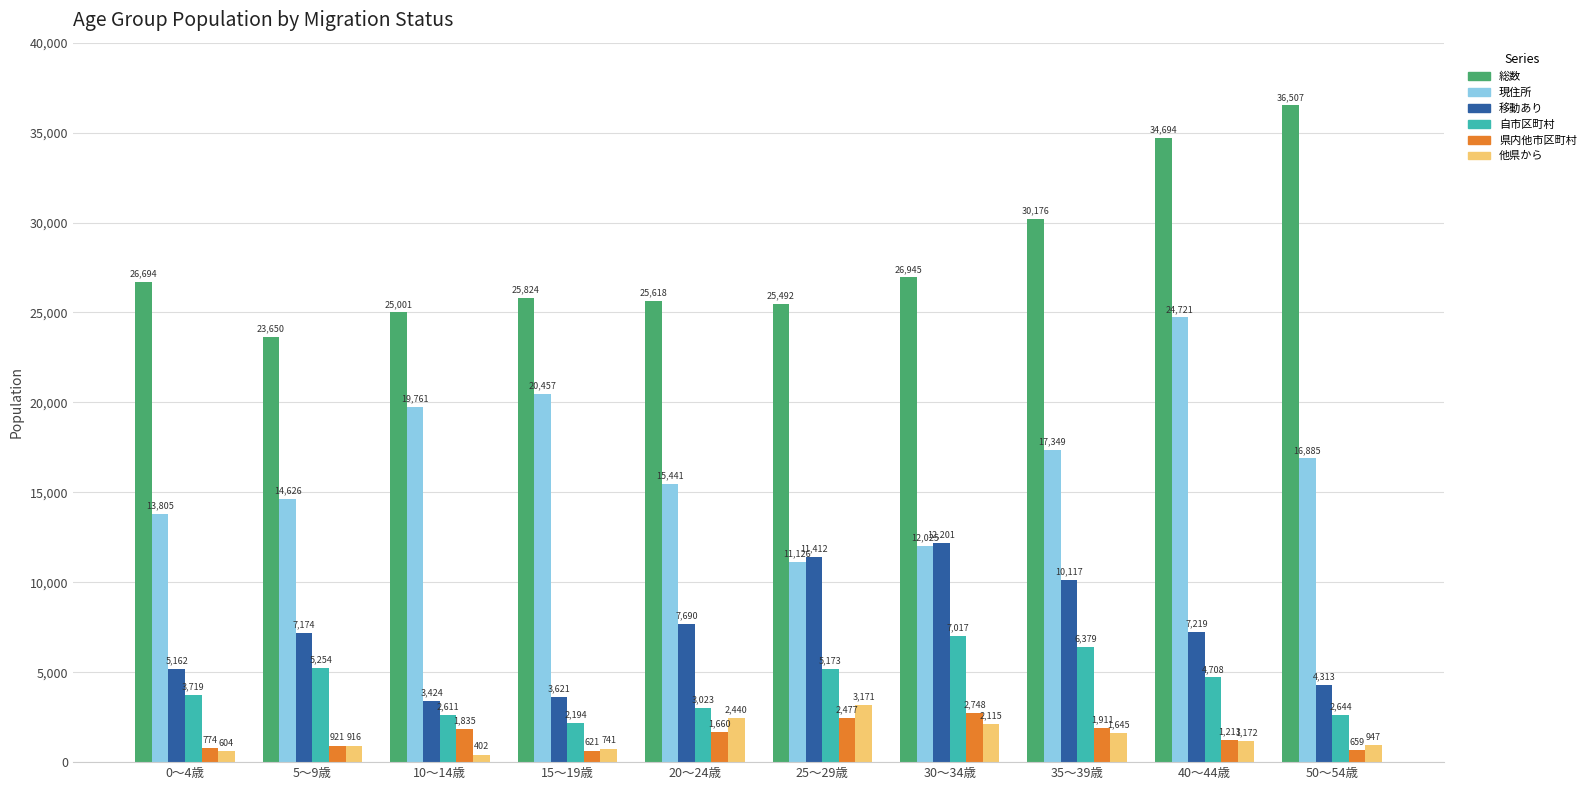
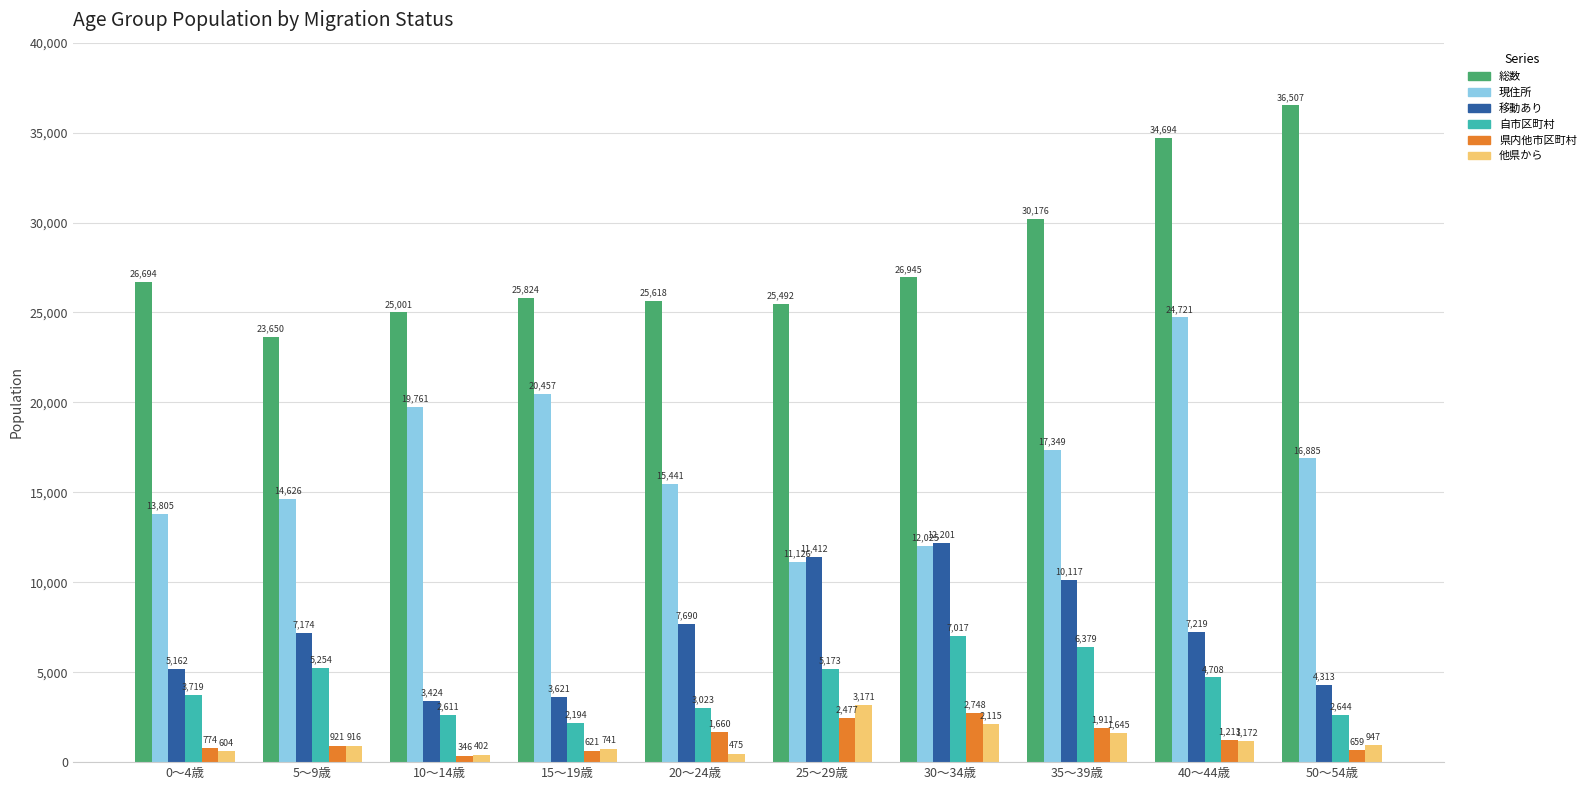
  {
    "総数": {
      "0～4歳": "26,694",
      "5～9歳": "23,650",
      "10～14歳": "25,001",
      "15～19歳": "25,824",
      "20～24歳": "25,618",
      "25～29歳": "25,492",
      "30～34歳": "26,945",
      "35～39歳": "30,176",
      "40～44歳": "34,694",
      "50～54歳": "36,507"
    },
    "現住所": {
      "0～4歳": "13,805",
      "5～9歳": "14,626",
      "10～14歳": "19,761",
      "15～19歳": "20,457",
      "20～24歳": "15,441",
      "35～39歳": "17,349",
      "40～44歳": "24,721",
      "50～54歳": "16,885"
    },
    "移動あり": {
      "0～4歳": "5,162",
      "5～9歳": "7,174",
      "10～14歳": "3,424",
      "15～19歳": "3,621",
      "20～24歳": "7,690",
      "35～39歳": "10,117",
      "40～44歳": "7,219",
      "50～54歳": "4,313"
    },
    "自市区町村": {
      "0～4歳": "3,719",
      "5～9歳": "5,254",
      "10～14歳": "2,611",
      "15～19歳": "2,194",
      "20～24歳": "3,023",
      "25～29歳": "5,173",
      "30～34歳": "7,017",
      "35～39歳": "6,379",
      "40～44歳": "4,708",
      "50～54歳": "2,644"
    },
    "県内他市区町村": {
      "0～4歳": "774",
      "5～9歳": "921",
-     "10～14歳": "1,835",
+     "10～14歳": "346",
      "15～19歳": "621",
      "20～24歳": "1,660",
      "25～29歳": "2,477",
      "30～34歳": "2,748",
      "35～39歳": "1,911",
      "50～54歳": "659"
    },
    "他県から": {
      "0～4歳": "604",
      "5～9歳": "916",
      "10～14歳": "402",
      "15～19歳": "741",
-     "20～24歳": "2,440",
+     "20～24歳": "475",
      "25～29歳": "3,171",
      "30～34歳": "2,115",
      "35～39歳": "1,645",
      "50～54歳": "947"
    }
  }
